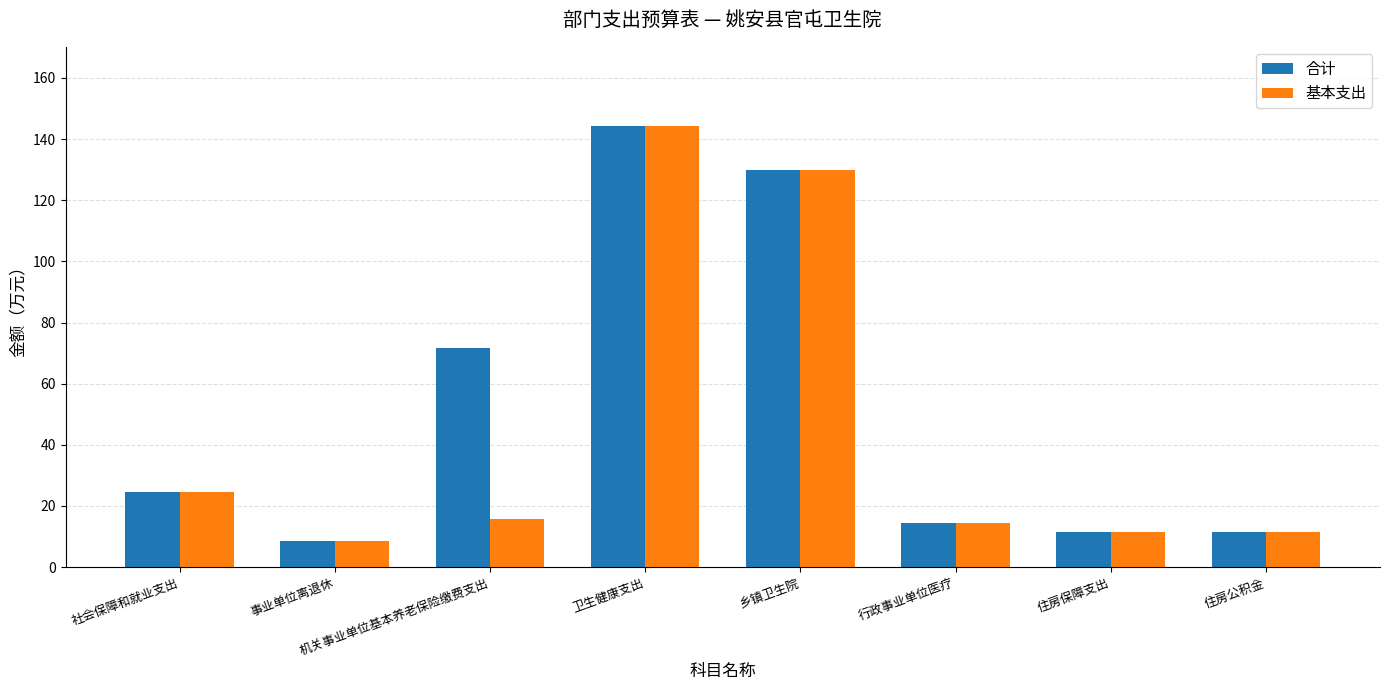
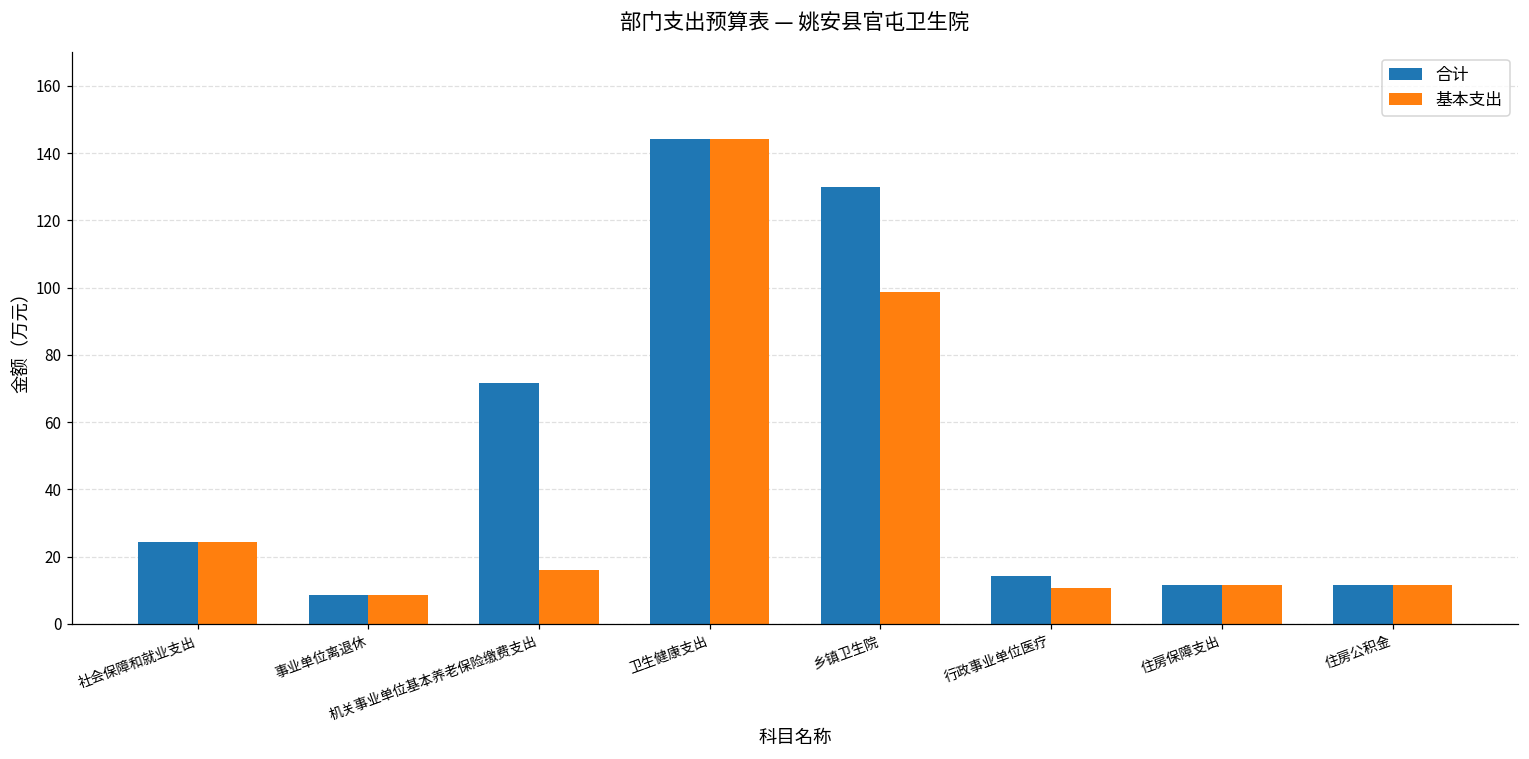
  {
    "合计": {
      "社会保障和就业支出": 24,
      "事业单位离退休": 9,
      "机关事业单位基本养老保险缴费支出": 72,
      "卫生健康支出": 144,
      "乡镇卫生院": 130,
      "行政事业单位医疗": 14,
      "住房保障支出": 12,
      "住房公积金": 12
    },
    "基本支出": {
      "社会保障和就业支出": 24,
      "事业单位离退休": 9,
      "机关事业单位基本养老保险缴费支出": 16,
      "卫生健康支出": 144,
-     "乡镇卫生院": 130,
-     "行政事业单位医疗": 14,
+     "乡镇卫生院": 99,
+     "行政事业单位医疗": 11,
      "住房保障支出": 12,
      "住房公积金": 12
    }
  }
